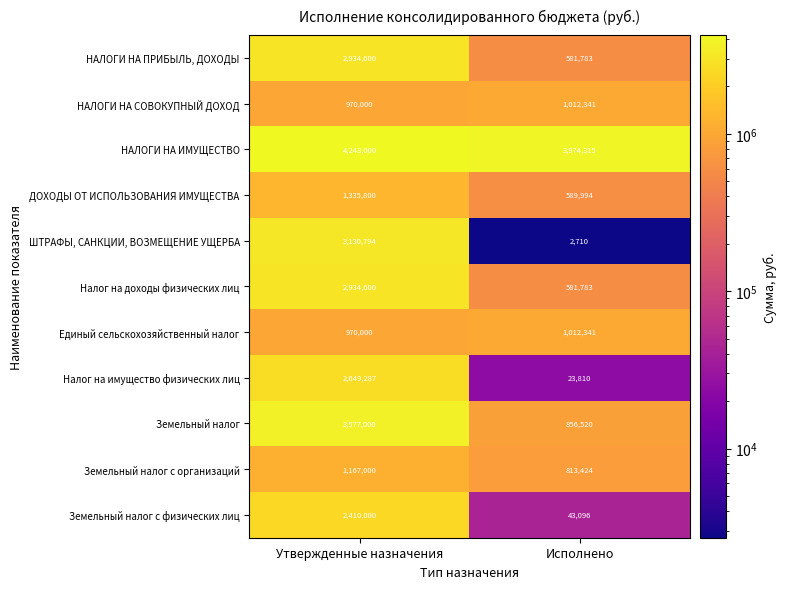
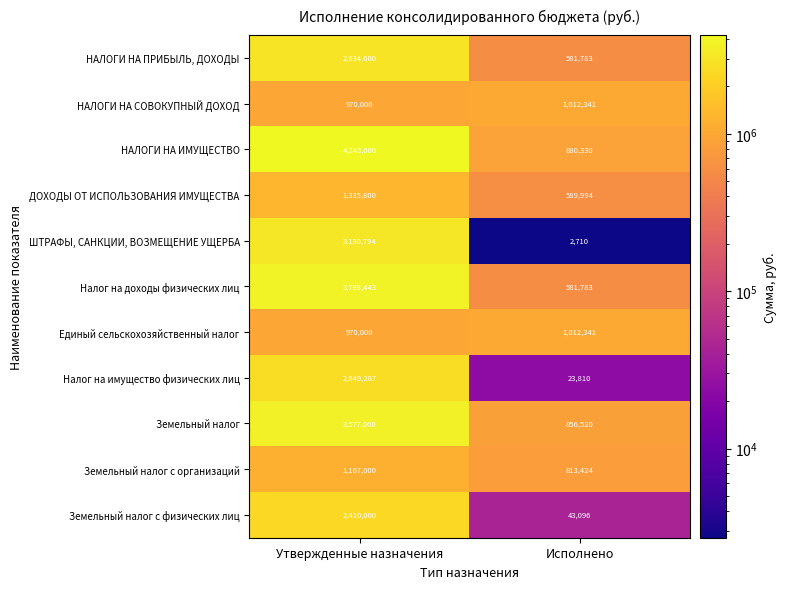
  {
    "НАЛОГИ НА ПРИБЫЛЬ, ДОХОДЫ": {
      "Утвержденные назначения": "2,934,600",
      "Исполнено": "581,783"
    },
    "НАЛОГИ НА СОВОКУПНЫЙ ДОХОД": {
      "Утвержденные назначения": "970,000",
      "Исполнено": "1,012,341"
    },
    "НАЛОГИ НА ИМУЩЕСТВО": {
      "Утвержденные назначения": "4,243,000",
-     "Исполнено": "3,974,315"
+     "Исполнено": "880,330"
    },
    "ДОХОДЫ ОТ ИСПОЛЬЗОВАНИЯ ИМУЩЕСТВА": {
      "Утвержденные назначения": "1,335,800",
      "Исполнено": "589,994"
    },
    "ШТРАФЫ, САНКЦИИ, ВОЗМЕЩЕНИЕ УЩЕРБА": {
      "Утвержденные назначения": "3,130,794",
      "Исполнено": "2,710"
    },
    "Налог на доходы физических лиц": {
-     "Утвержденные назначения": "2,934,600",
+     "Утвержденные назначения": "3,798,443",
      "Исполнено": "581,783"
    },
    "Единый сельскохозяйственный налог": {
      "Утвержденные назначения": "970,000",
      "Исполнено": "1,012,341"
    },
    "Налог на имущество физических лиц": {
      "Утвержденные назначения": "2,649,287",
      "Исполнено": "23,810"
    },
    "Земельный налог": {
      "Утвержденные назначения": "3,577,000",
      "Исполнено": "856,520"
    },
    "Земельный налог с организаций": {
      "Утвержденные назначения": "1,167,000",
      "Исполнено": "813,424"
    },
    "Земельный налог с физических лиц": {
      "Утвержденные назначения": "2,410,000",
      "Исполнено": "43,096"
    }
  }
